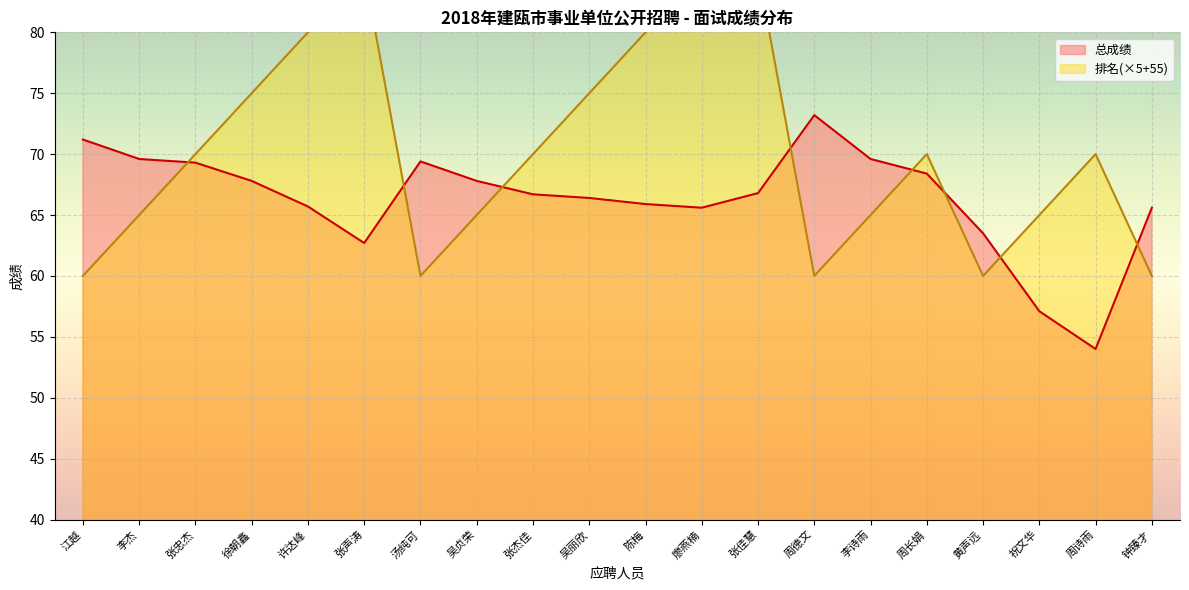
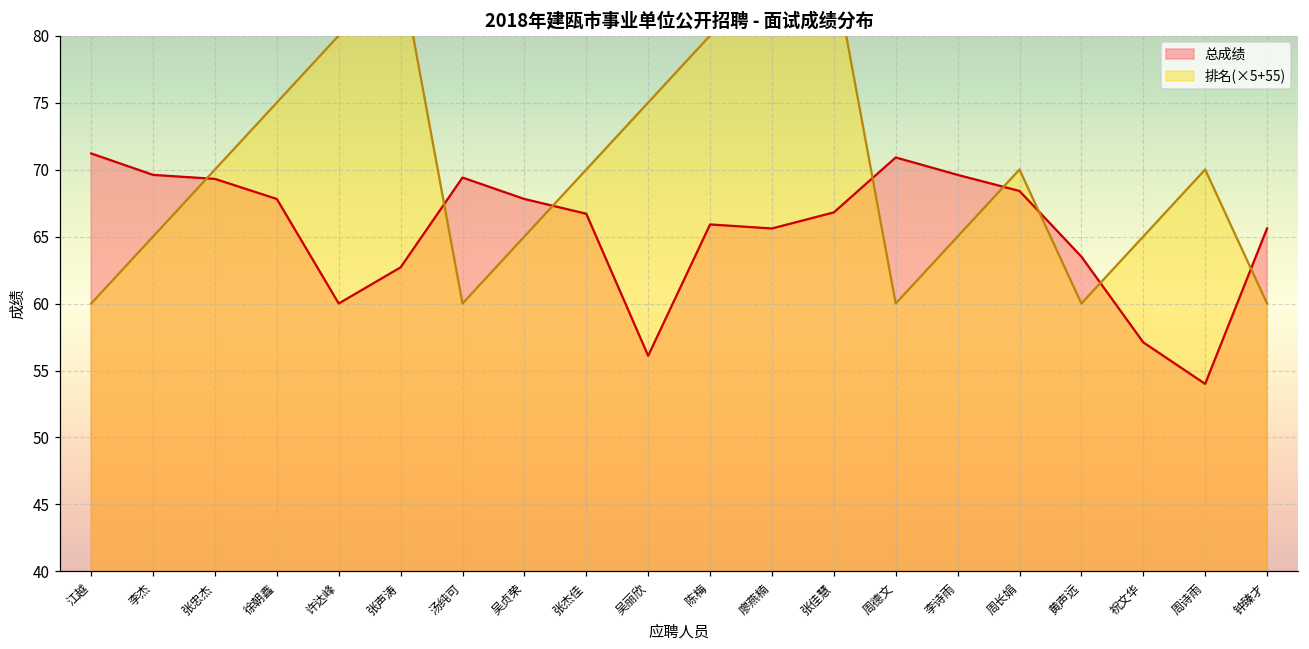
  {
    "总成绩": {
      "江越": 71.2,
      "李杰": 69.6,
      "张忠杰": 69.3,
      "徐朝鑫": 67.8,
-     "许达峰": 65.7,
+     "许达峰": 60.0,
      "张声涛": 62.7,
      "汤纯可": 69.4,
      "吴贞荣": 67.8,
      "张杰佳": 66.7,
-     "吴丽欣": 66.4,
+     "吴丽欣": 56.1,
      "陈梅": 65.9,
      "廖燕楠": 65.6,
      "张佳慧": 66.8,
-     "周德文": 73.2,
+     "周德文": 70.9,
      "李诗雨": 69.6,
      "周长娟": 68.4,
      "黄声远": 63.5,
      "祝文华": 57.1,
      "周诗雨": 54.0,
      "钟臻才": 65.6
    },
    "排名(×5+55)": {
      "江越": 60.0,
      "李杰": 65.0,
      "张忠杰": 70.0,
      "徐朝鑫": 75.0,
      "许达峰": 80.0,
      "汤纯可": 60.0,
      "吴贞荣": 65.0,
      "张杰佳": 70.0,
      "吴丽欣": 75.0,
      "陈梅": 80.0,
      "周德文": 60.0,
      "李诗雨": 65.0,
      "周长娟": 70.0,
      "黄声远": 60.0,
      "祝文华": 65.0,
      "周诗雨": 70.0,
      "钟臻才": 60.0
    }
  }
